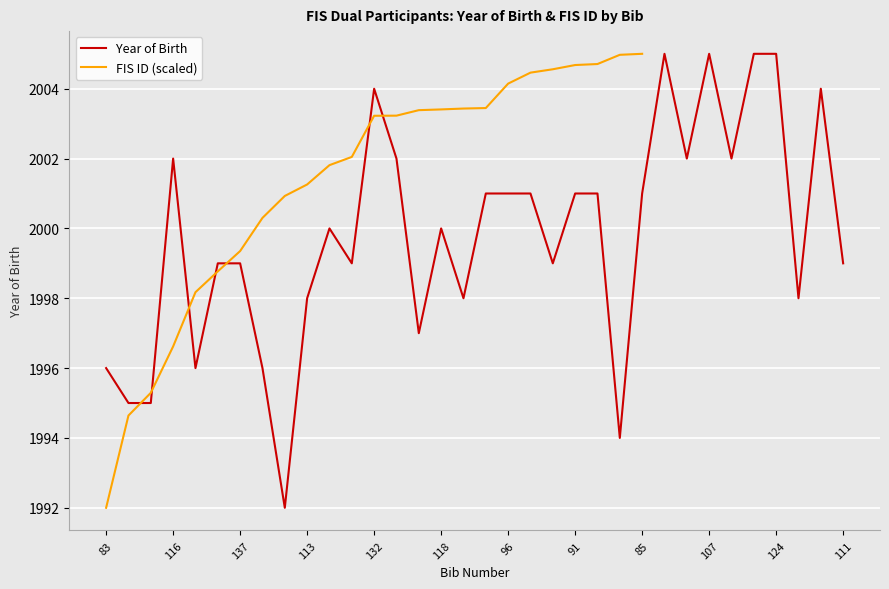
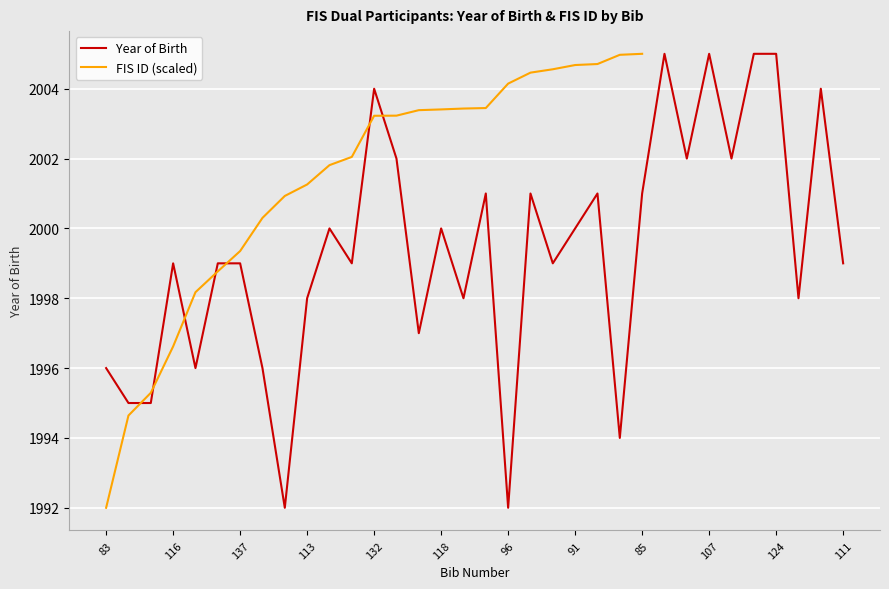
  {
    "Year of Birth": {
      "83": 1996,
-     "116": 2002,
+     "116": 1999,
      "137": 1999,
      "113": 1998,
      "132": 2004,
      "118": 2000,
-     "96": 2001,
-     "91": 2001,
+     "96": 1992,
+     "91": 2000,
      "85": 2001,
      "107": 2005,
      "124": 2005,
      "111": 1999
    },
    "FIS ID (scaled)": {
      "83": 1992,
      "116": 1996.6,
      "137": 1999.4,
      "113": 2001.3,
      "132": 2003.2,
      "118": 2003.4,
      "96": 2004.1,
      "91": 2004.7,
      "85": 2005
    }
  }
